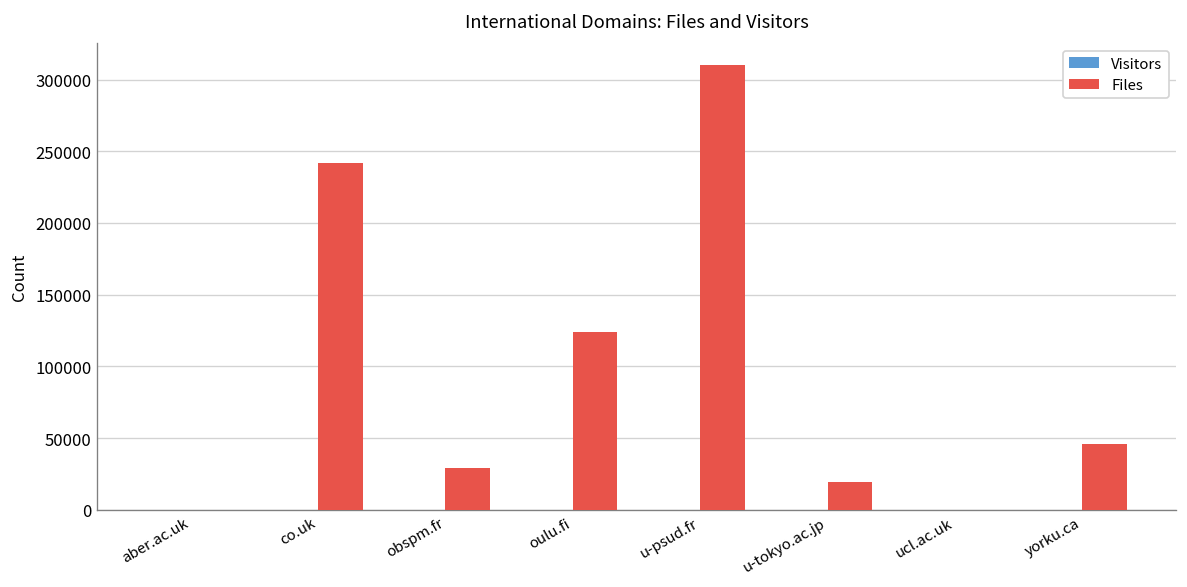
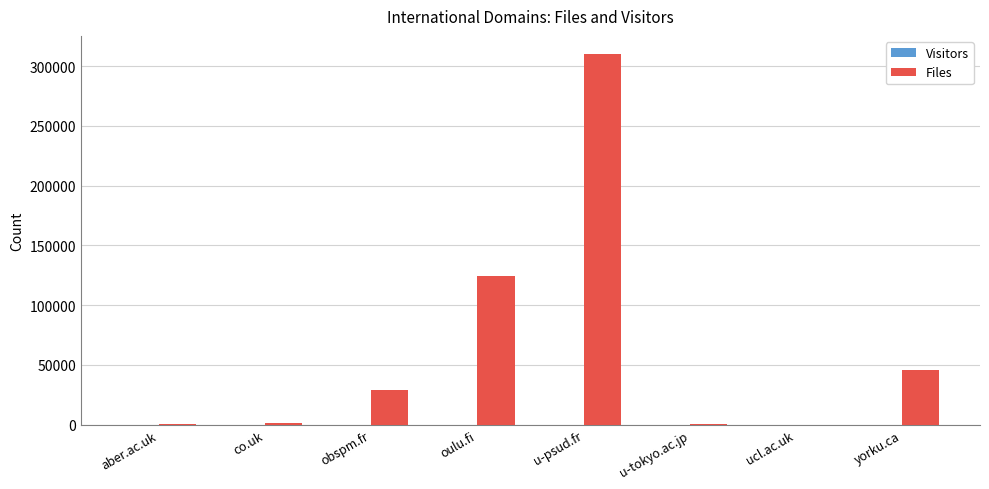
  {
    "Files": {
-     "co.uk": 242000,
+     "co.uk": 2000,
      "obspm.fr": 29000,
      "oulu.fi": 124000,
      "u-psud.fr": 310000,
-     "u-tokyo.ac.jp": 20000,
+     "u-tokyo.ac.jp": 0,
      "yorku.ca": 46000
    }
  }
